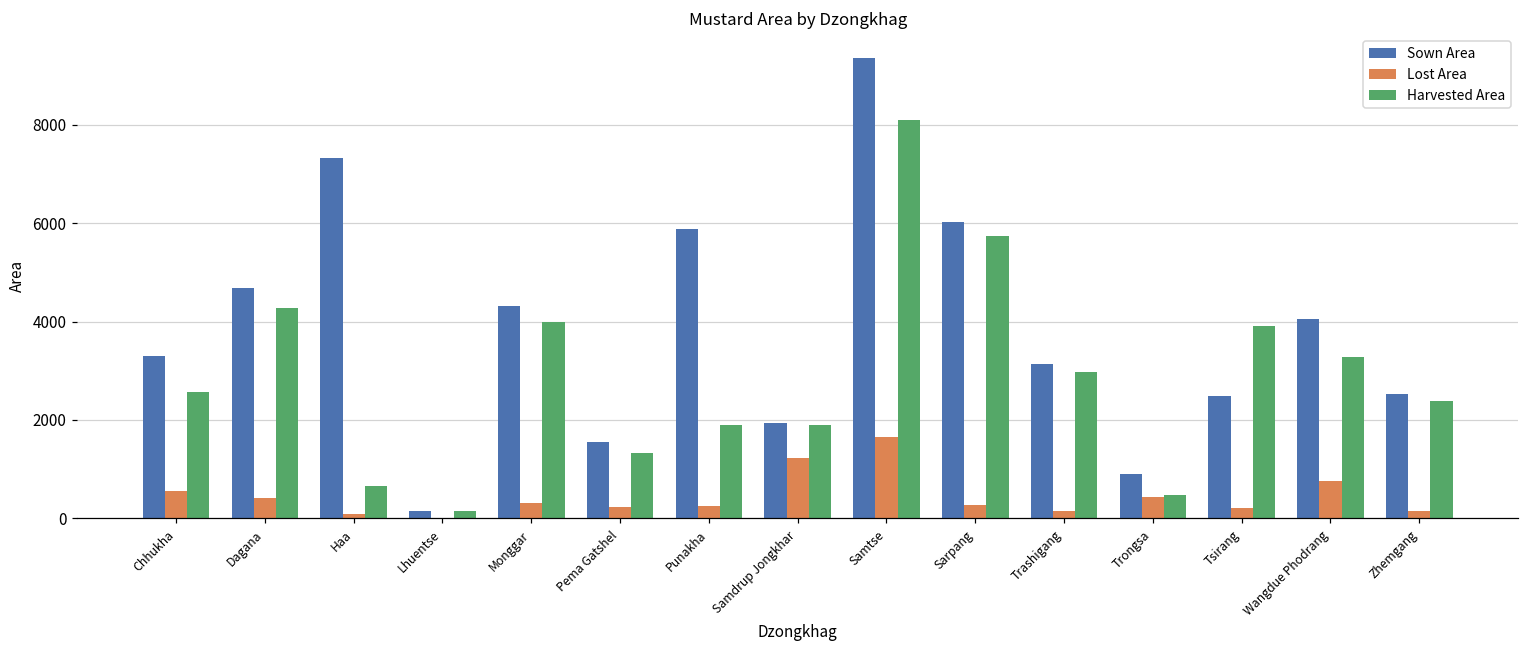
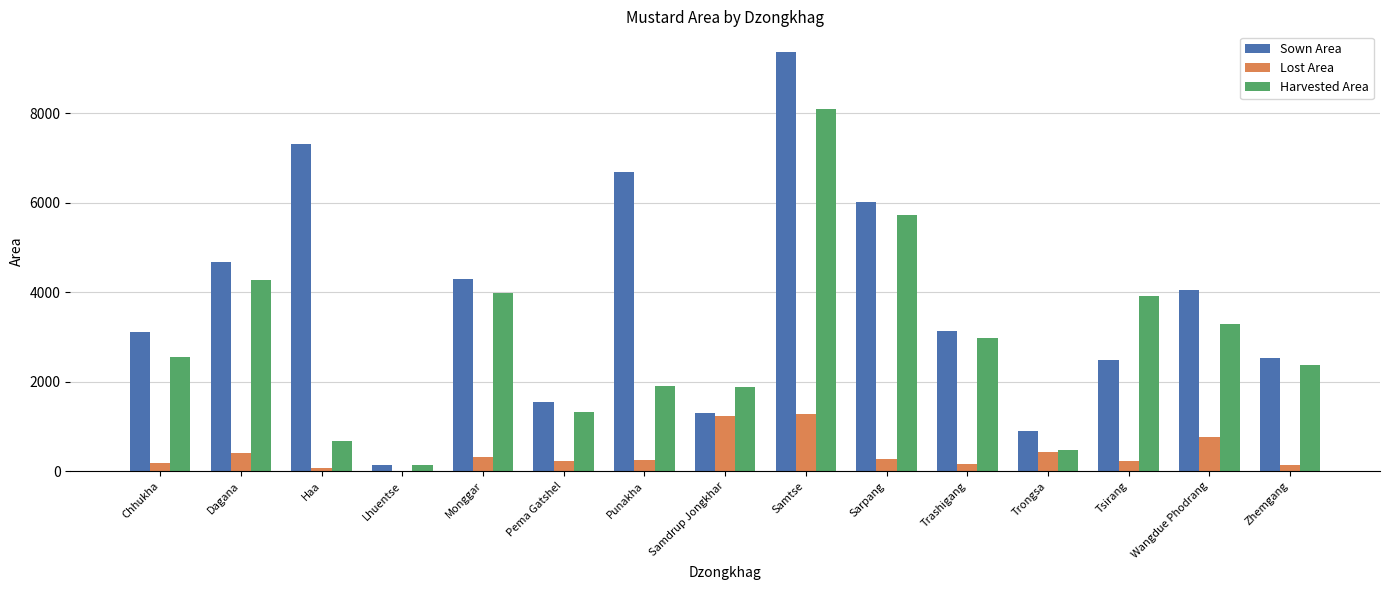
  {
    "Sown Area": {
-     "Chhukha": 3300,
+     "Chhukha": 3100,
      "Dagana": 4700,
      "Haa": 7300,
      "Lhuentse": 100,
      "Monggar": 4300,
      "Pema Gatshel": 1500,
-     "Punakha": 5900,
-     "Samdrup Jongkhar": 1900,
+     "Punakha": 6700,
+     "Samdrup Jongkhar": 1300,
      "Samtse": 9400,
      "Sarpang": 6000,
      "Trashigang": 3100,
      "Trongsa": 900,
      "Tsirang": 2500,
      "Wangdue Phodrang": 4100,
      "Zhemgang": 2500
    },
    "Lost Area": {
-     "Chhukha": 600,
+     "Chhukha": 200,
      "Dagana": 400,
      "Haa": 100,
      "Monggar": 300,
      "Pema Gatshel": 200,
      "Punakha": 200,
      "Samdrup Jongkhar": 1200,
-     "Samtse": 1600,
+     "Samtse": 1300,
      "Sarpang": 300,
      "Trashigang": 200,
      "Trongsa": 400,
      "Tsirang": 200,
      "Wangdue Phodrang": 800,
      "Zhemgang": 200
    },
    "Harvested Area": {
      "Chhukha": 2600,
      "Dagana": 4300,
      "Haa": 700,
      "Lhuentse": 100,
      "Monggar": 4000,
      "Pema Gatshel": 1300,
      "Punakha": 1900,
      "Samdrup Jongkhar": 1900,
      "Samtse": 8100,
      "Sarpang": 5700,
      "Trashigang": 3000,
      "Trongsa": 500,
      "Tsirang": 3900,
      "Wangdue Phodrang": 3300,
      "Zhemgang": 2400
    }
  }
